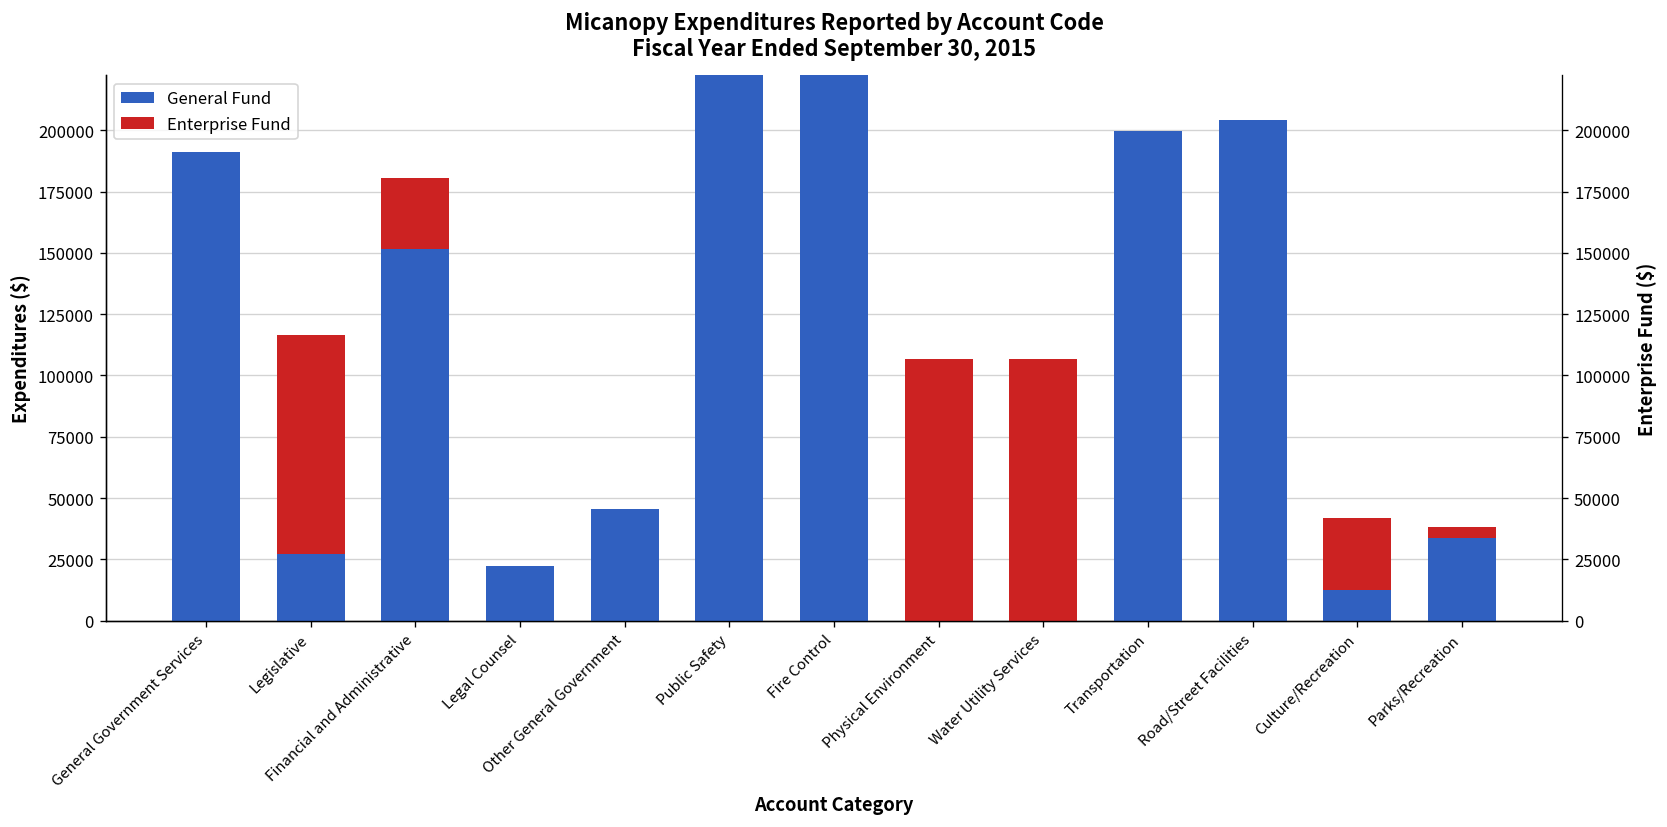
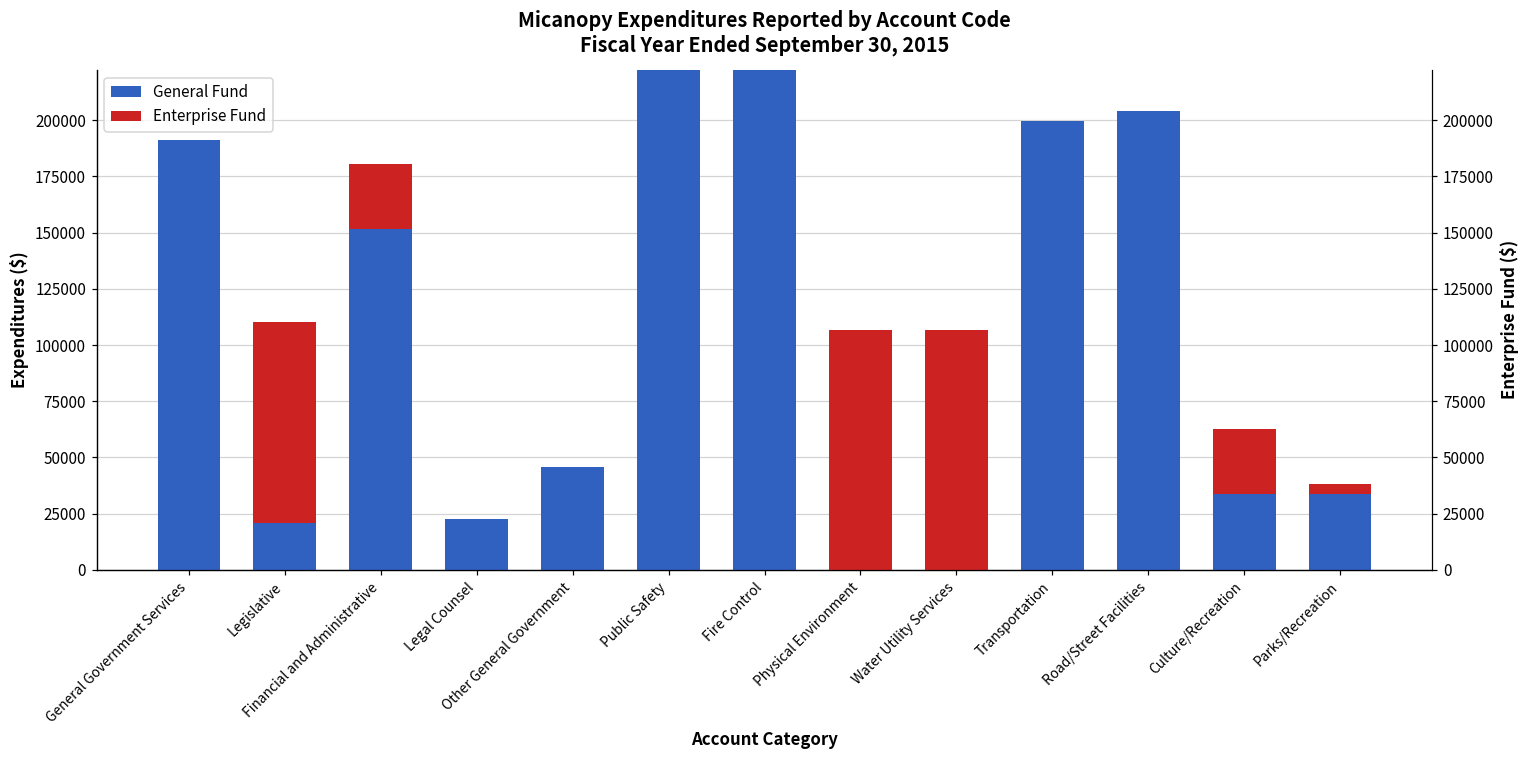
  {
    "General Fund": {
      "General Government Services": 191000,
-     "Legislative": 27000,
+     "Legislative": 21000,
      "Financial and Administrative": 152000,
      "Legal Counsel": 22000,
      "Other General Government": 46000,
      "Public Safety": 222000,
      "Fire Control": 222000,
      "Physical Environment": 0,
      "Water Utility Services": 0,
      "Transportation": 200000,
      "Road/Street Facilities": 204000,
-     "Culture/Recreation": 13000,
+     "Culture/Recreation": 34000,
      "Parks/Recreation": 34000
    },
    "Enterprise Fund": {
      "General Government Services": 0,
      "Legislative": 89000,
      "Financial and Administrative": 29000,
      "Legal Counsel": 0,
      "Other General Government": 0,
      "Public Safety": 0,
      "Fire Control": 0,
      "Physical Environment": 107000,
      "Water Utility Services": 107000,
      "Transportation": 0,
      "Road/Street Facilities": 0,
      "Culture/Recreation": 29000,
      "Parks/Recreation": 5000
    }
  }
